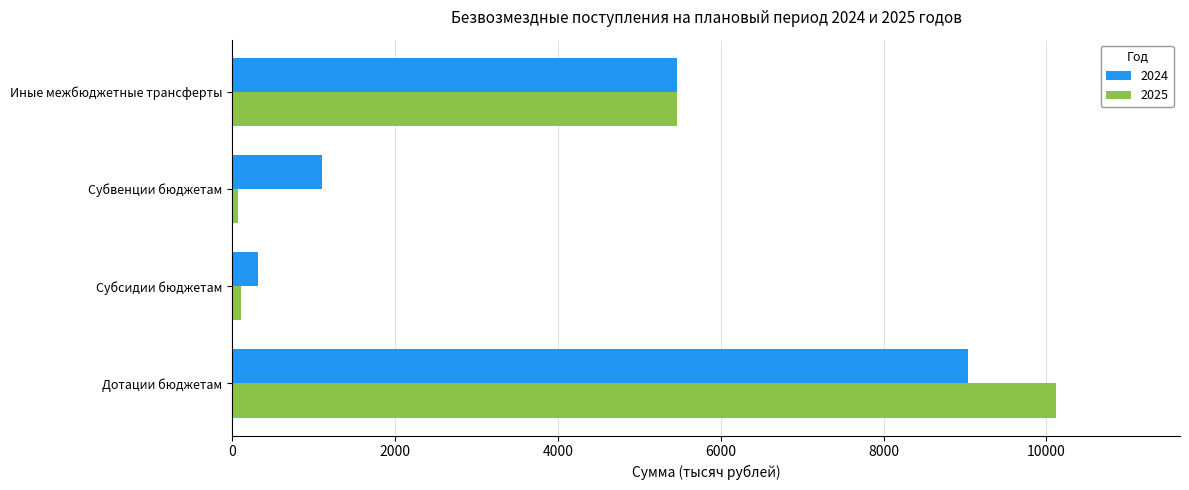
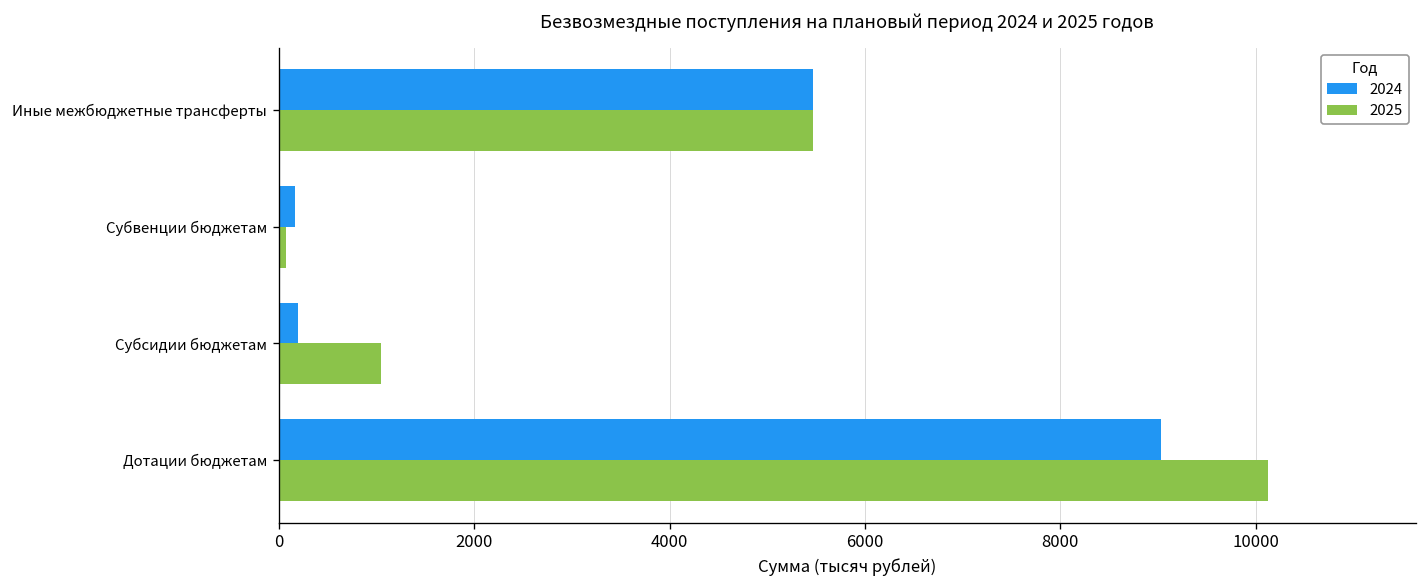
  {
    "2024": {
      "Иные межбюджетные трансферты": 5500,
-     "Субвенции бюджетам": 1100,
-     "Субсидии бюджетам": 300,
+     "Субвенции бюджетам": 200,
+     "Субсидии бюджетам": 200,
      "Дотации бюджетам": 9000
    },
    "2025": {
      "Иные межбюджетные трансферты": 5500,
      "Субвенции бюджетам": 100,
-     "Субсидии бюджетам": 100,
+     "Субсидии бюджетам": 1000,
      "Дотации бюджетам": 10100
    }
  }
